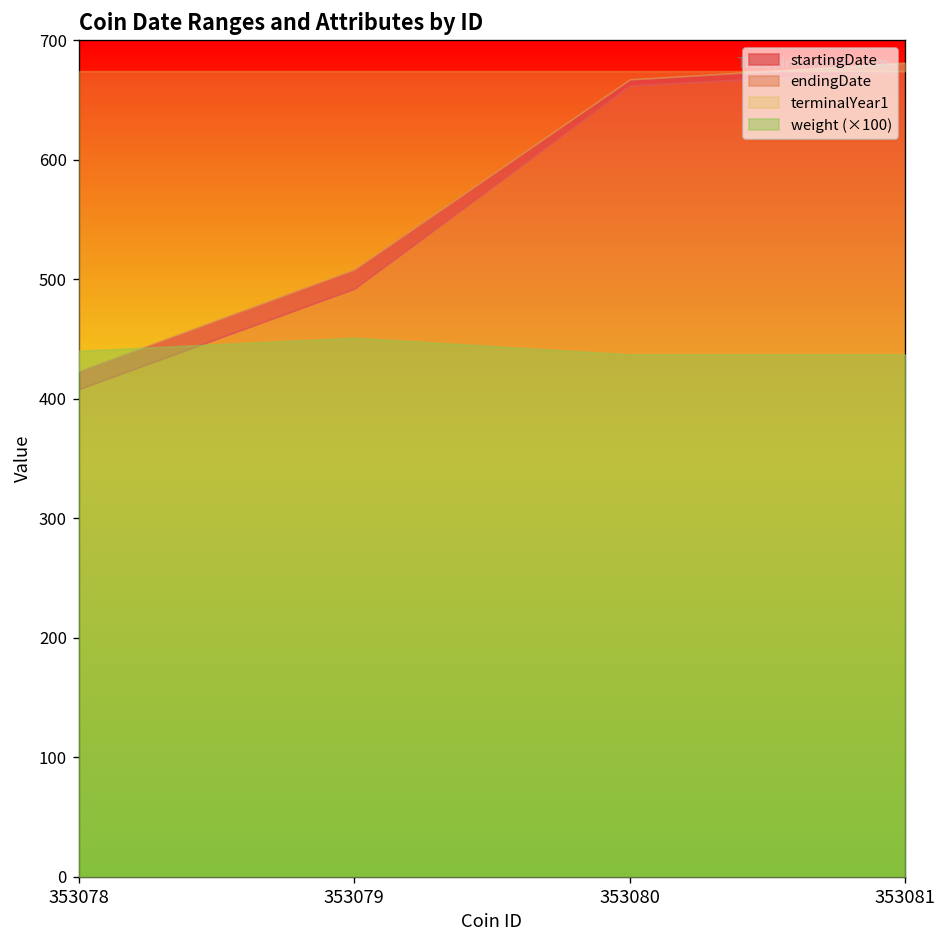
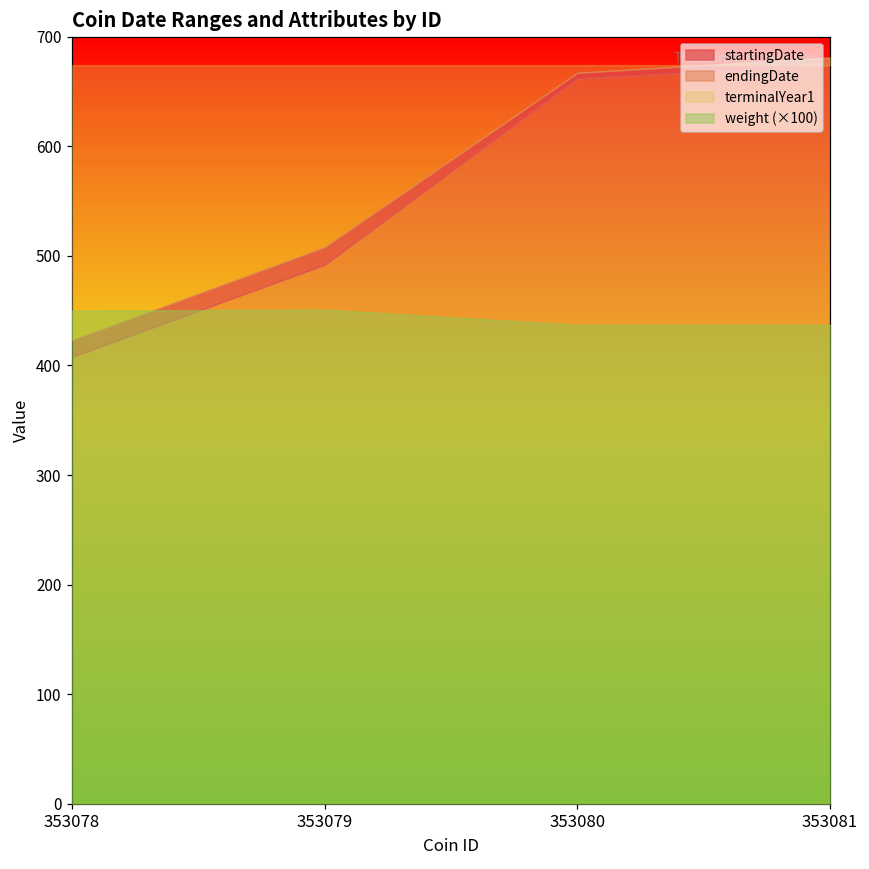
  {
    "weight (×100)": {
-     "353078": 440,
+     "353078": 450,
      "353079": 450,
      "353080": 440,
      "353081": 440
    }
  }
